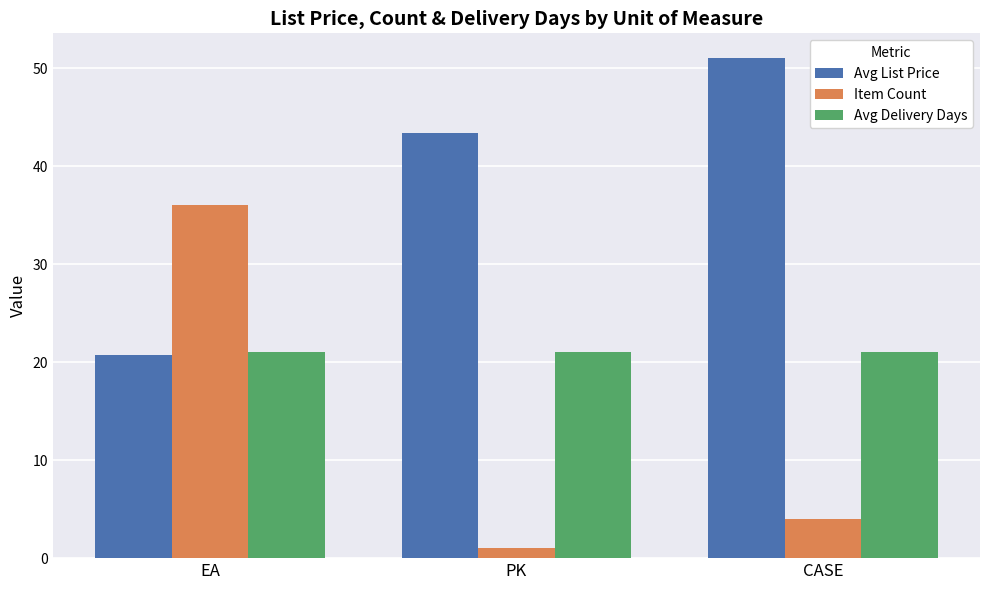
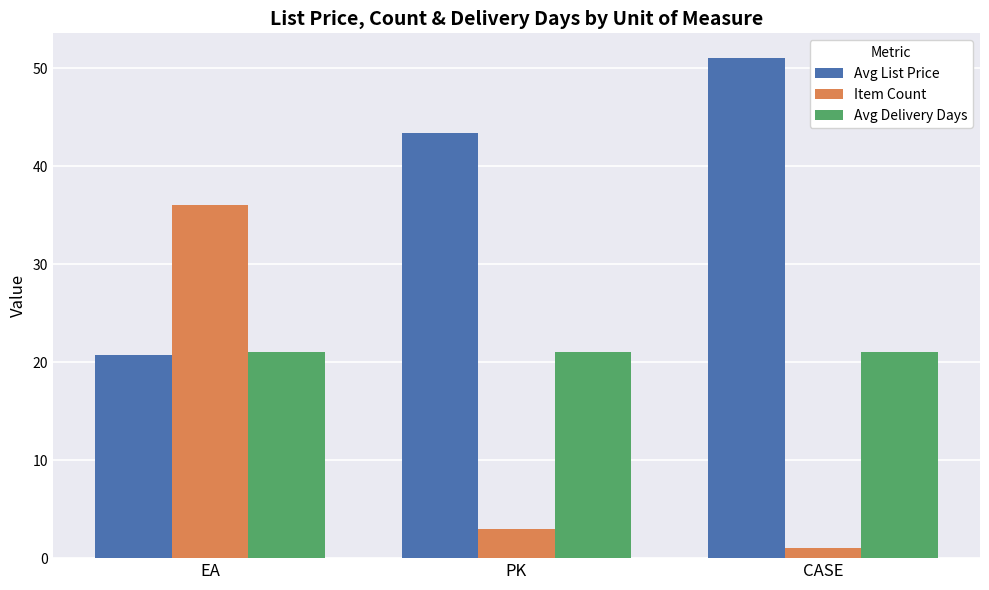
  {
    "Avg List Price": {
      "EA": 21,
      "PK": 43,
      "CASE": 51
    },
    "Item Count": {
      "EA": 36,
-     "PK": 1,
-     "CASE": 4
+     "PK": 3,
+     "CASE": 1
    },
    "Avg Delivery Days": {
      "EA": 21,
      "PK": 21,
      "CASE": 21
    }
  }
